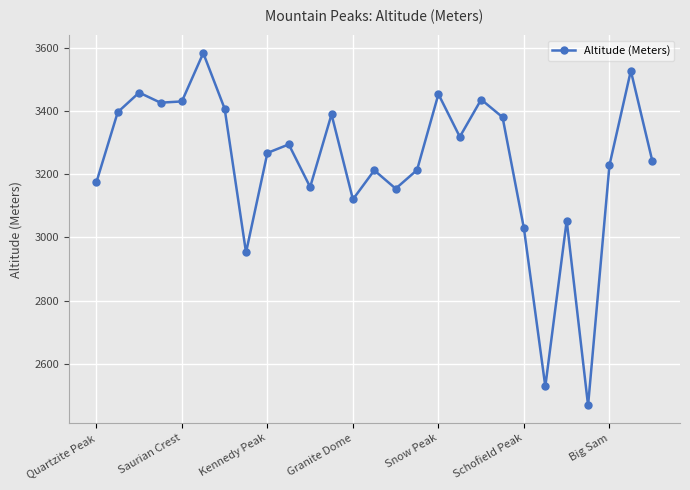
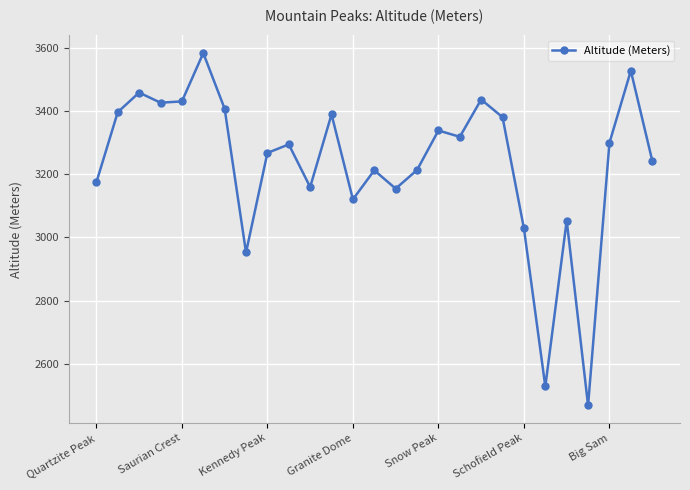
  {
    "Quartzite Peak": 3170,
    "Saurian Crest": 3430,
    "Kennedy Peak": 3270,
    "Granite Dome": 3120,
-   "Snow Peak": 3450,
+   "Snow Peak": 3340,
    "Schofield Peak": 3030,
-   "Big Sam": 3230
+   "Big Sam": 3300
  }
